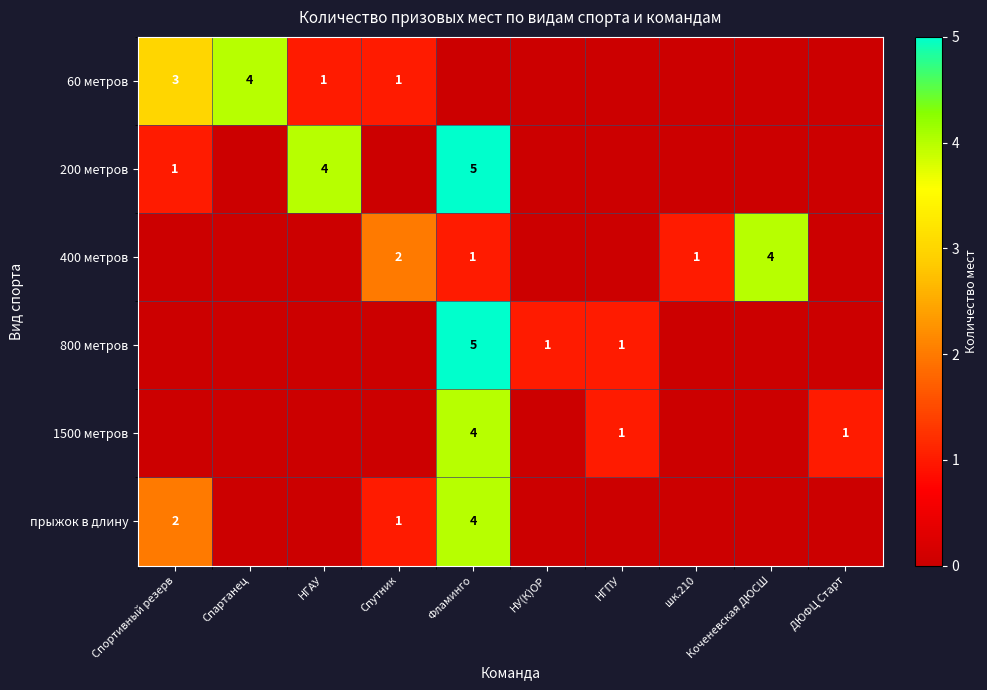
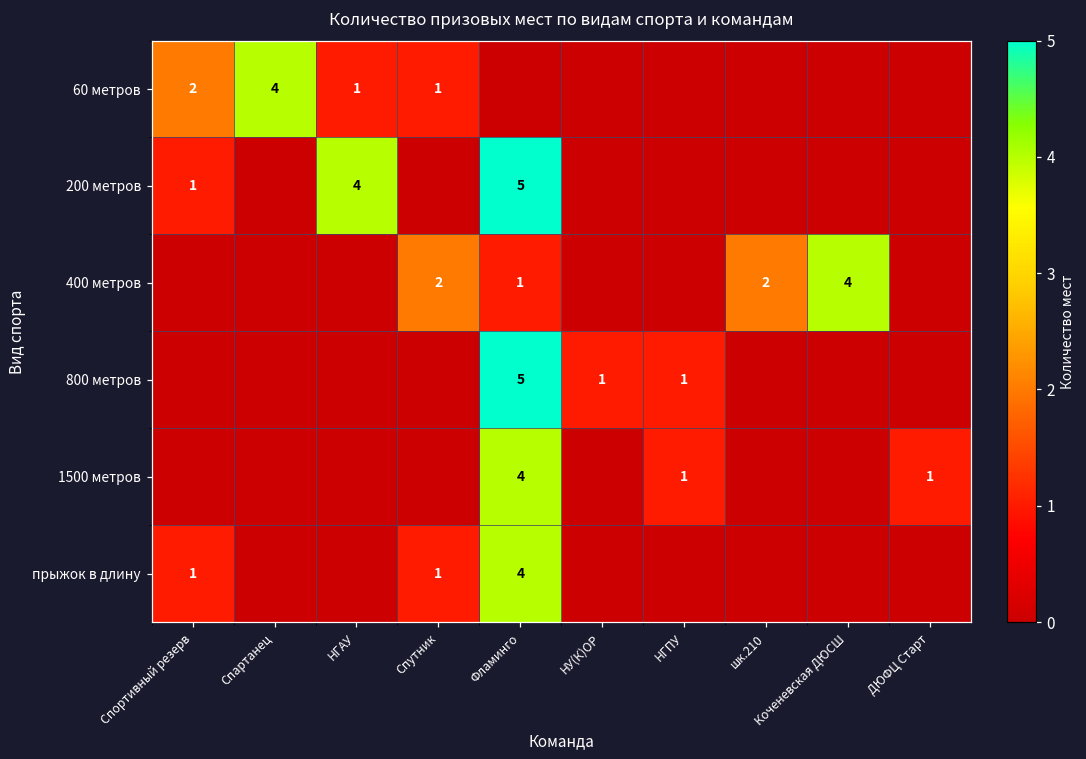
  {
    "60 метров": {
-     "Спортивный резерв": 3,
+     "Спортивный резерв": 2,
      "Спартанец": 4,
      "НГАУ": 1,
      "Спутник": 1
    },
    "200 метров": {
      "Спортивный резерв": 1,
      "НГАУ": 4,
      "Фламинго": 5
    },
    "400 метров": {
      "Спутник": 2,
      "Фламинго": 1,
-     "шк.210": 1,
+     "шк.210": 2,
      "Коченевская ДЮСШ": 4
    },
    "800 метров": {
      "Фламинго": 5,
      "НУ(К)ОР": 1,
      "НГПУ": 1
    },
    "1500 метров": {
      "Фламинго": 4,
      "НГПУ": 1,
      "ДЮФЦ Старт": 1
    },
    "прыжок в длину": {
-     "Спортивный резерв": 2,
+     "Спортивный резерв": 1,
      "Спутник": 1,
      "Фламинго": 4
    }
  }
